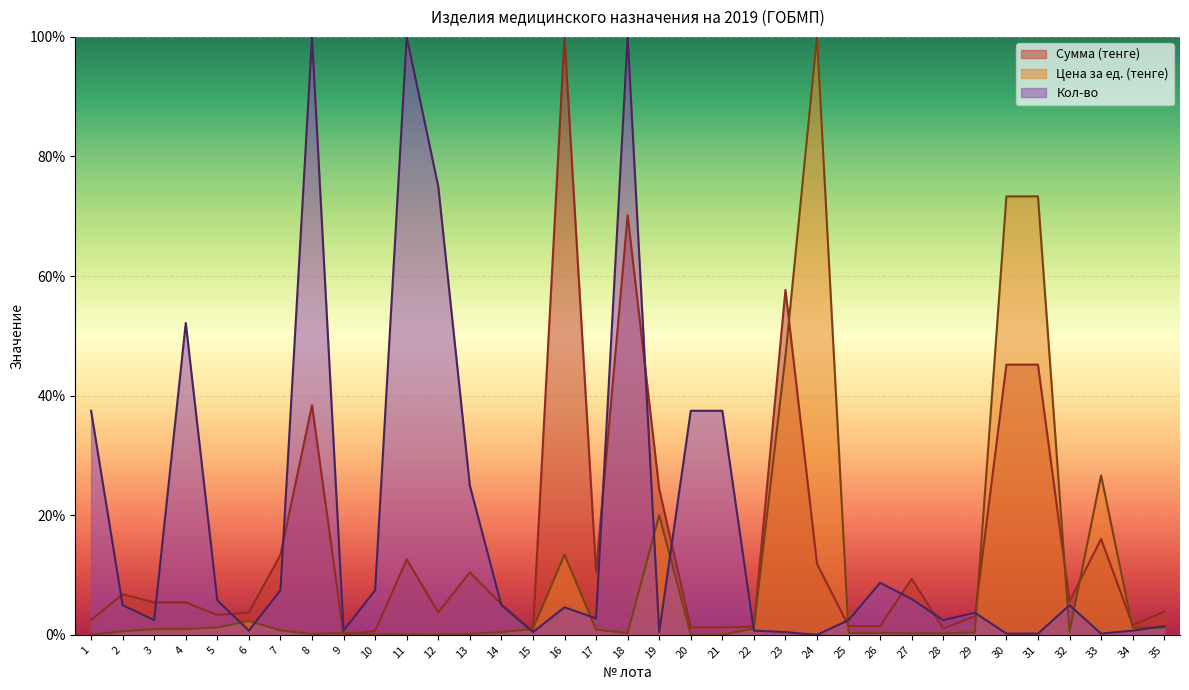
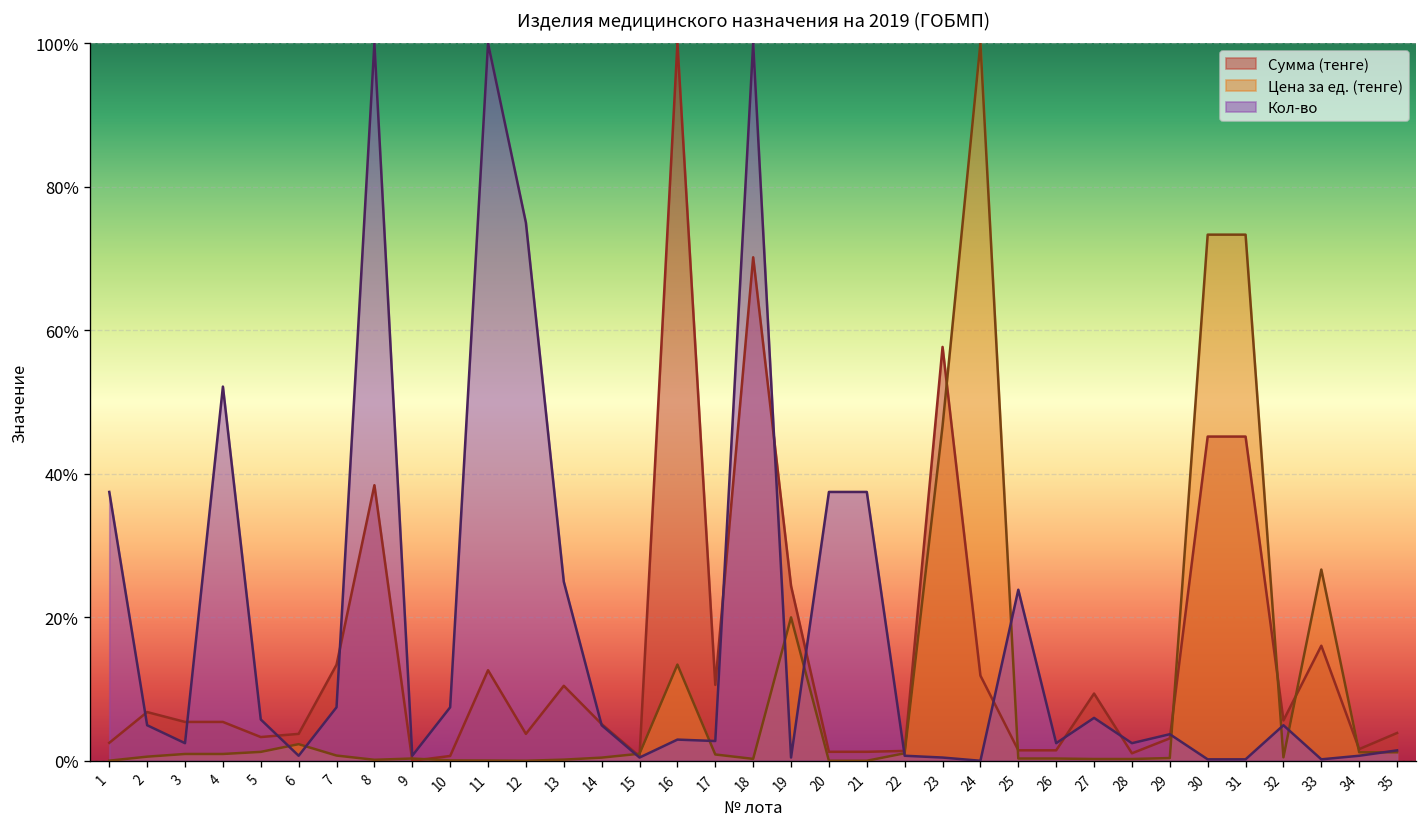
  {
    "Кол-во": {
      "1": "37%",
      "2": "5%",
      "3": "2%",
      "4": "52%",
      "5": "6%",
      "6": "1%",
      "7": "7%",
      "8": "100%",
      "10": "7%",
      "11": "100%",
      "12": "75%",
      "13": "25%",
-     "16": "5%",
+     "16": "3%",
      "17": "3%",
      "18": "100%",
      "19": "0%",
      "20": "37%",
      "21": "37%",
      "23": "0%",
      "24": "0%",
-     "25": "2%",
-     "26": "9%",
+     "25": "24%",
+     "26": "2%",
      "27": "6%",
      "28": "2%",
      "29": "4%",
      "30": "0%",
      "31": "0%",
      "32": "5%",
      "33": "0%",
      "34": "1%"
    }
  }
